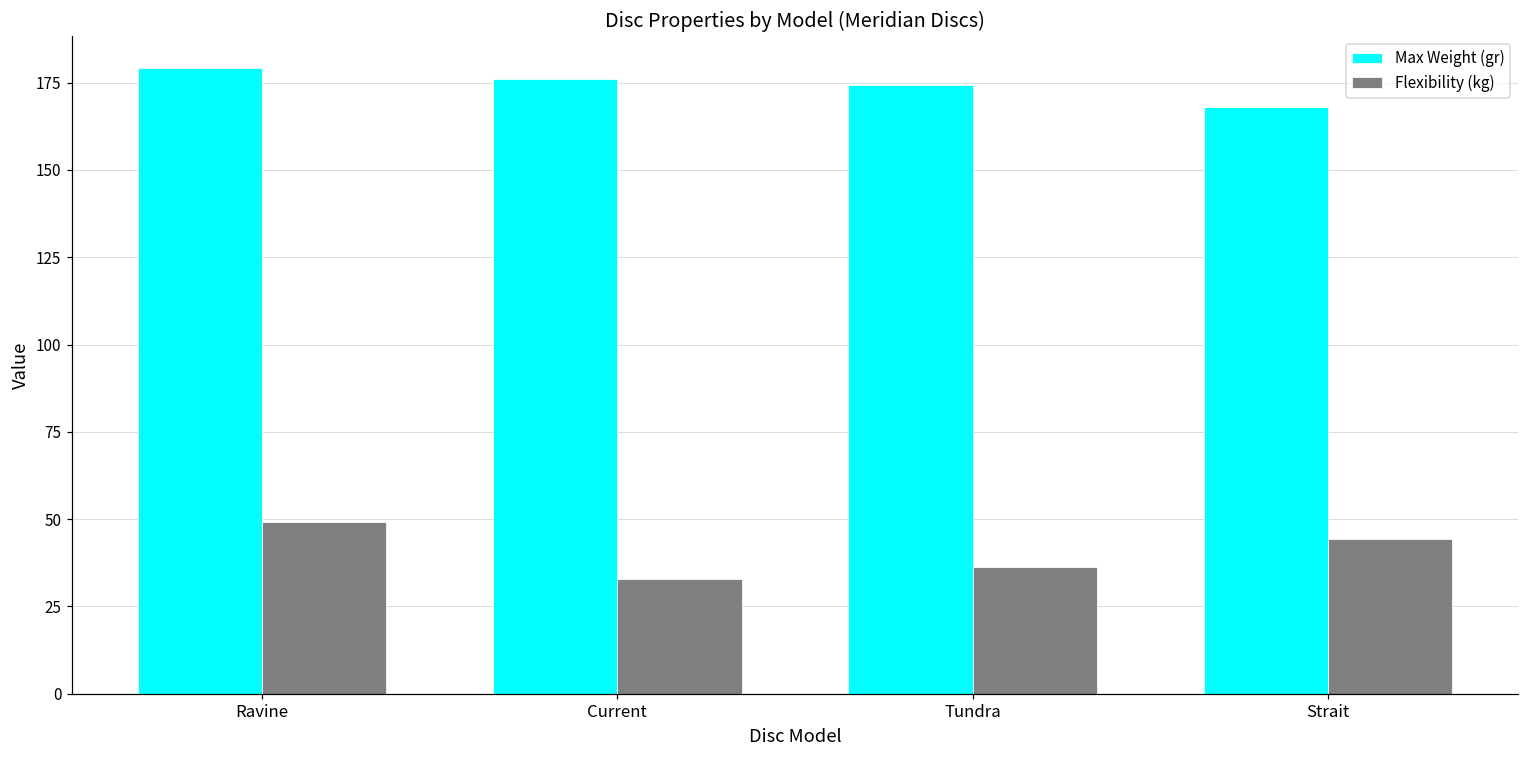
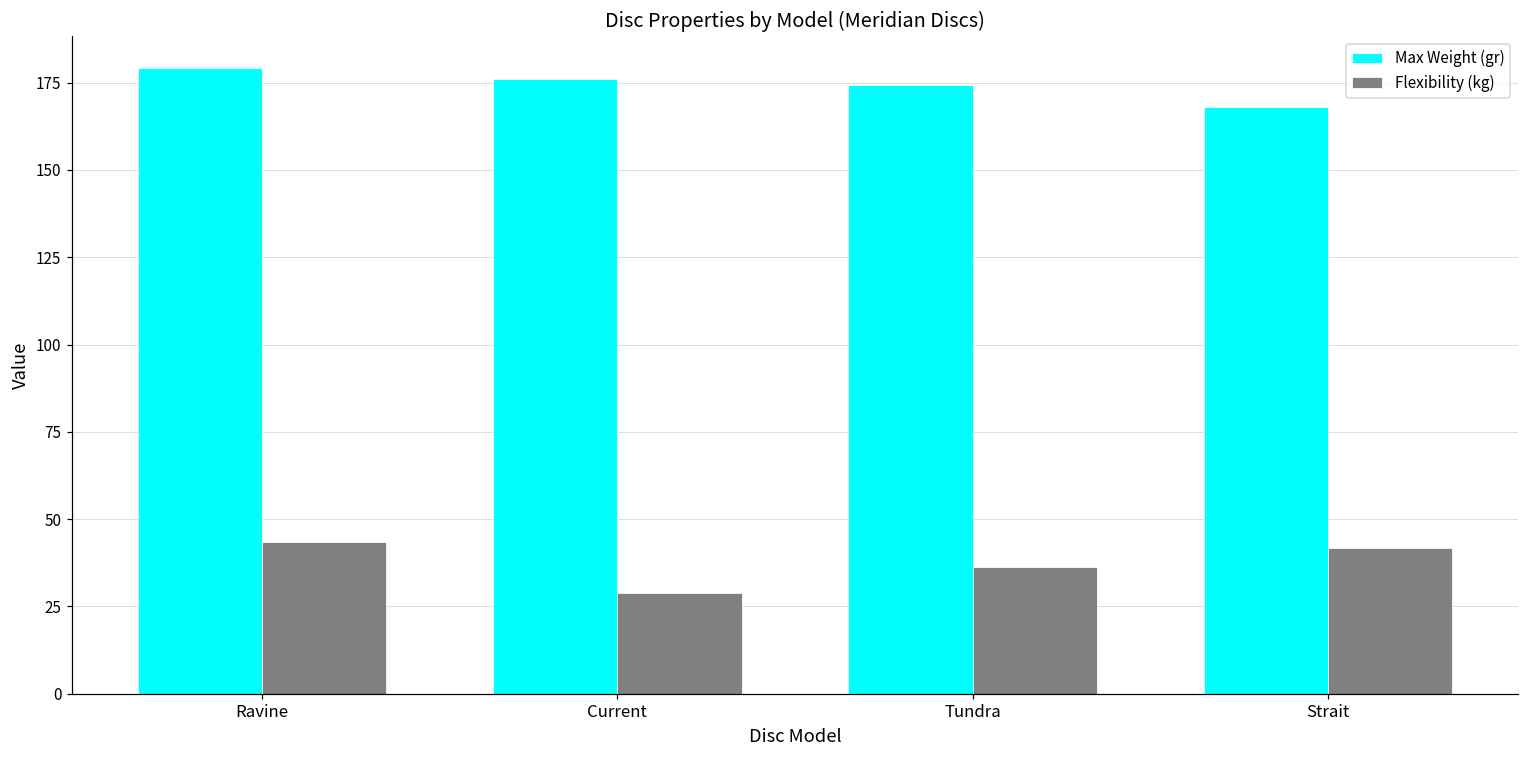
  {
    "Max Weight (gr)": {
      "Ravine": 179,
      "Current": 176,
      "Tundra": 174,
      "Strait": 168
    },
    "Flexibility (kg)": {
-     "Ravine": 49,
-     "Current": 33,
+     "Ravine": 44,
+     "Current": 29,
      "Tundra": 36,
-     "Strait": 44
+     "Strait": 42
    }
  }
